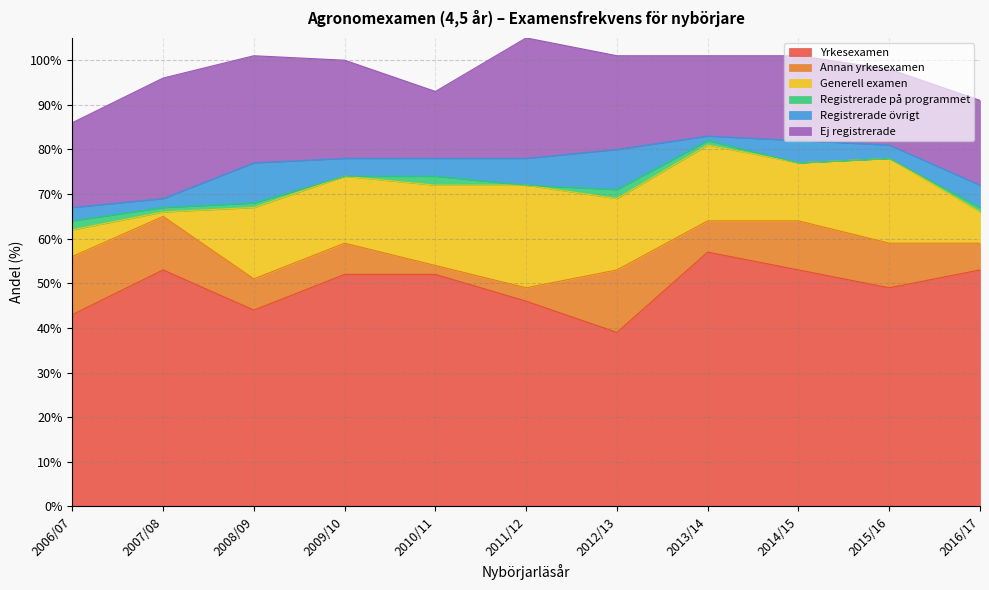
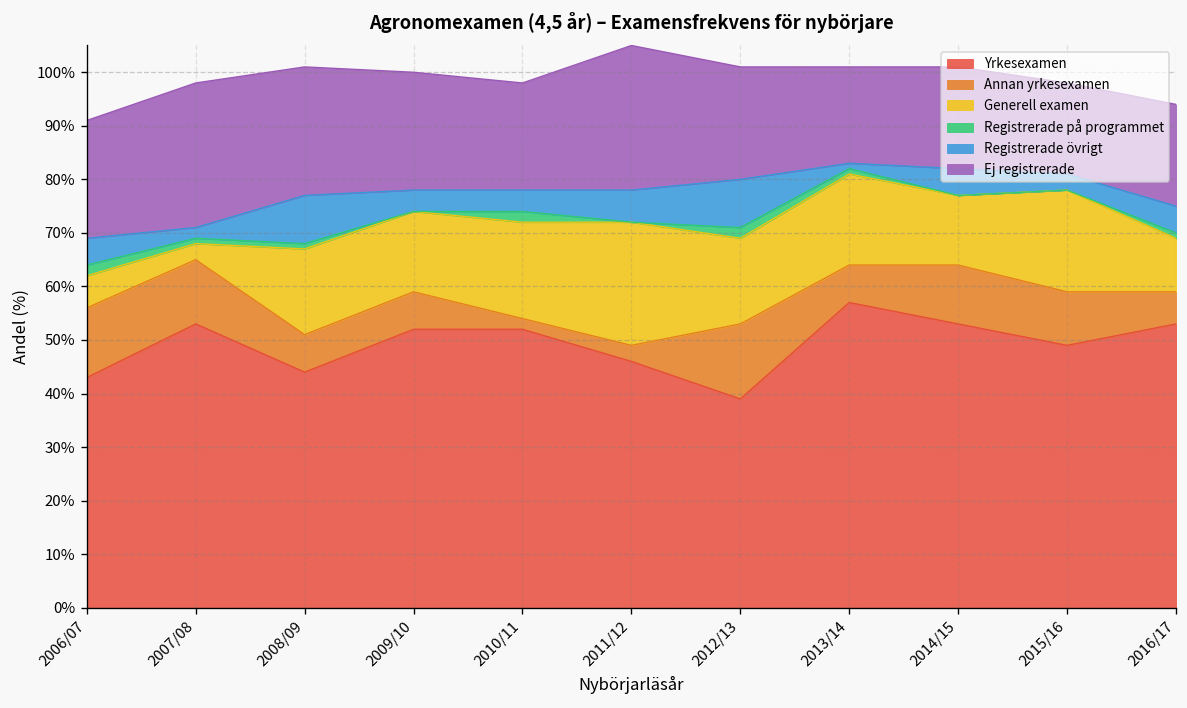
  {
    "Generell examen": {
      "2006/07": "6%",
-     "2007/08": "1%",
+     "2007/08": "3%",
      "2008/09": "16%",
      "2010/11": "18%",
      "2012/13": "16%",
      "2013/14": "17%",
-     "2016/17": "7%"
+     "2016/17": "10%"
    },
    "Registrerade på programmet": {
      "2006/07": "2%",
      "2007/08": "1%",
      "2008/09": "1%",
      "2010/11": "2%",
      "2012/13": "2%",
      "2013/14": "1%",
      "2016/17": "1%"
    },
    "Registrerade övrigt": {
-     "2006/07": "3%",
+     "2006/07": "5%",
      "2007/08": "2%",
      "2008/09": "9%",
      "2009/10": "4%",
      "2010/11": "4%",
      "2011/12": "6%",
      "2012/13": "9%",
      "2013/14": "1%",
      "2015/16": "3%",
      "2016/17": "5%"
    },
    "Ej registrerade": {
-     "2006/07": "19%",
+     "2006/07": "22%",
      "2007/08": "27%",
      "2008/09": "24%",
      "2009/10": "22%",
-     "2010/11": "15%",
+     "2010/11": "20%",
      "2011/12": "27%",
      "2012/13": "21%",
      "2013/14": "18%",
      "2016/17": "19%"
    }
  }
